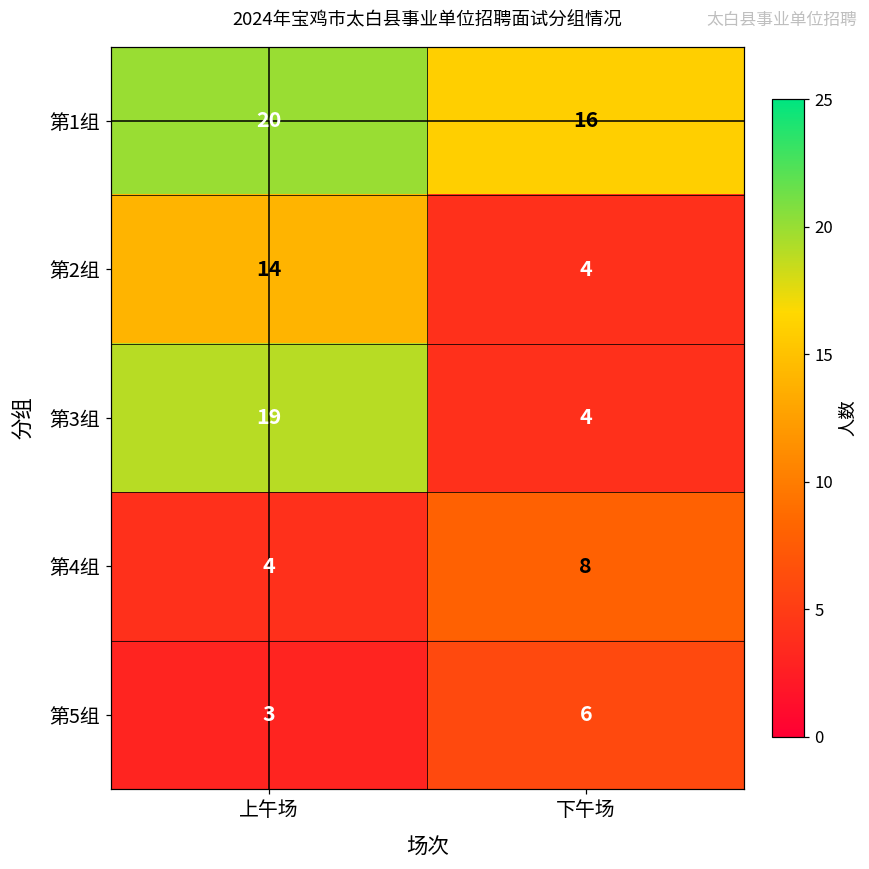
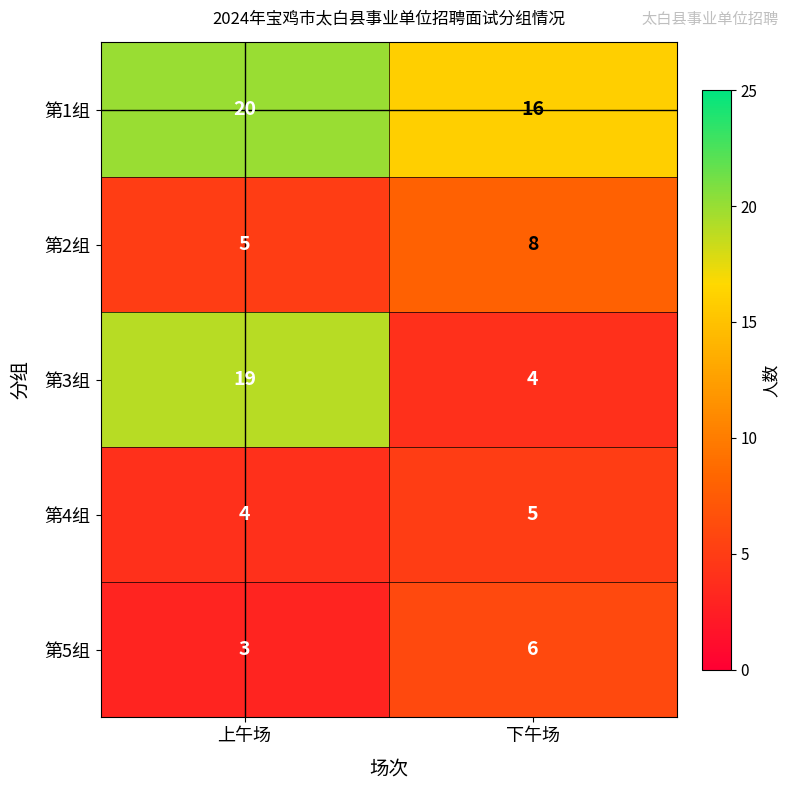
  {
    "第1组": {
      "上午场": 20,
      "下午场": 16
    },
    "第2组": {
-     "上午场": 14,
-     "下午场": 4
+     "上午场": 5,
+     "下午场": 8
    },
    "第3组": {
      "上午场": 19,
      "下午场": 4
    },
    "第4组": {
      "上午场": 4,
-     "下午场": 8
+     "下午场": 5
    },
    "第5组": {
      "上午场": 3,
      "下午场": 6
    }
  }
